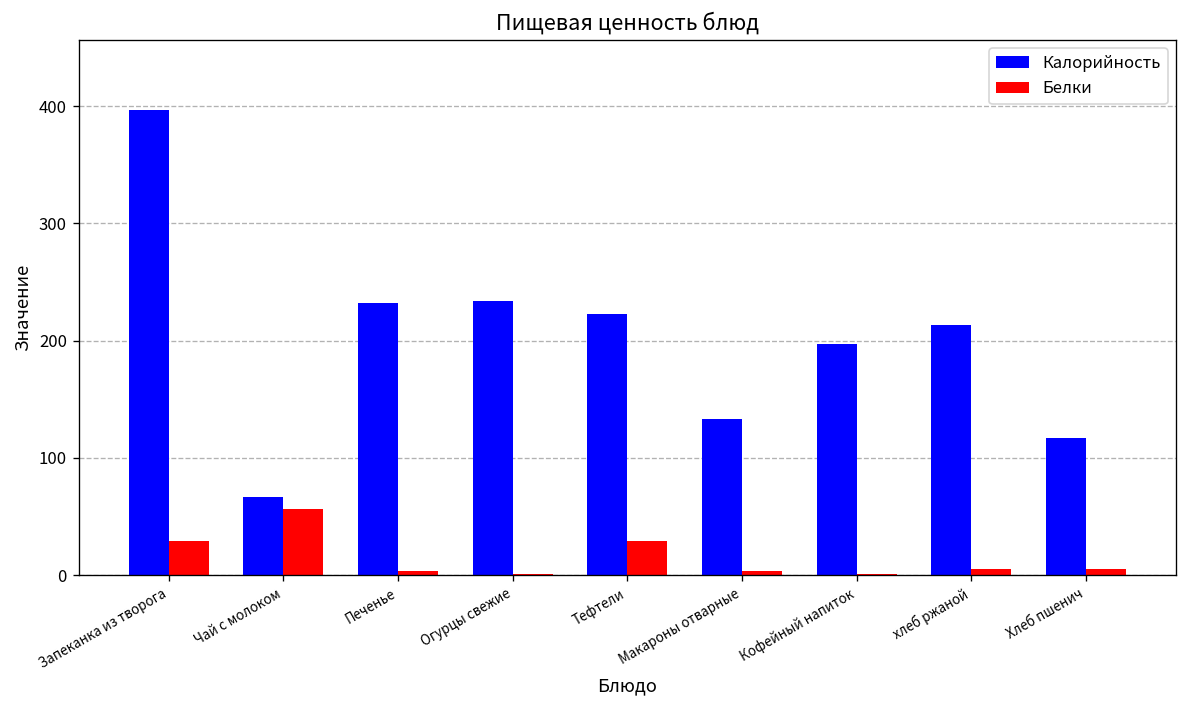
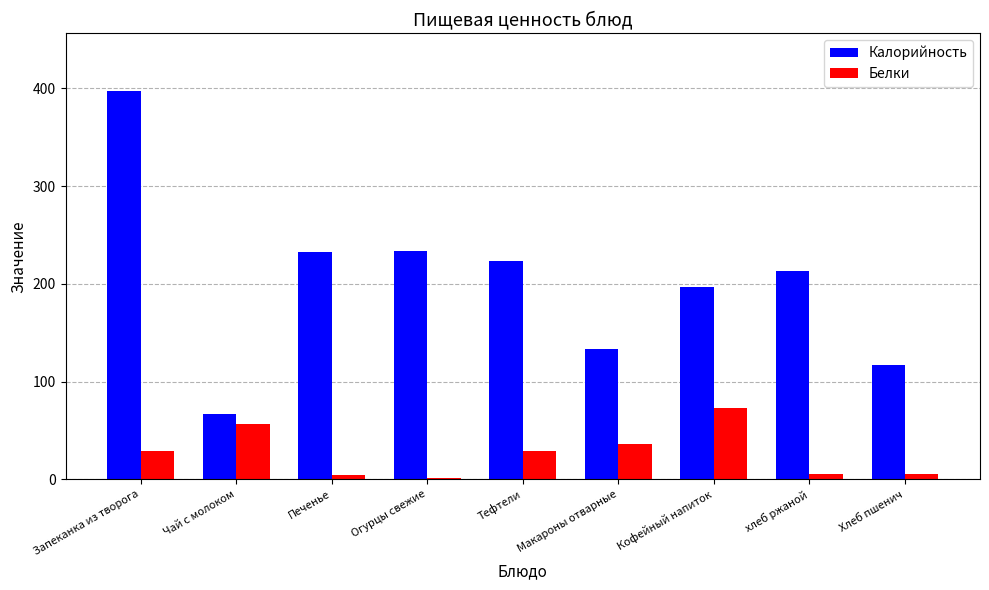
  {
    "Калорийность": {
      "Запеканка из творога": 400,
      "Чай с молоком": 70,
      "Печенье": 230,
      "Огурцы свежие": 230,
      "Тефтели": 220,
      "Макароны отварные": 130,
      "Кофейный напиток": 200,
      "хлеб ржаной": 210,
      "Хлеб пшенич": 120
    },
    "Белки": {
      "Запеканка из творога": 30,
      "Чай с молоком": 60,
      "Печенье": 0,
      "Тефтели": 30,
-     "Макароны отварные": 0,
-     "Кофейный напиток": 0,
+     "Макароны отварные": 40,
+     "Кофейный напиток": 70,
      "хлеб ржаной": 10,
      "Хлеб пшенич": 10
    }
  }
